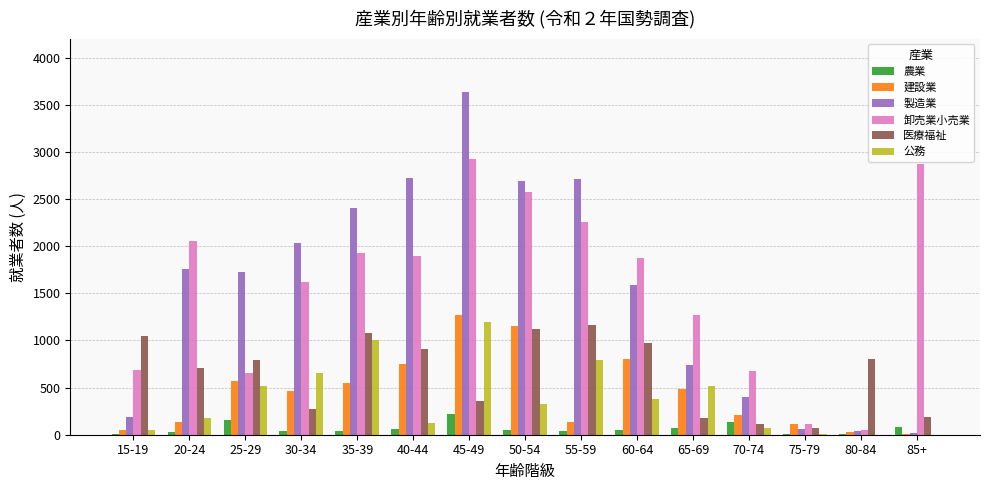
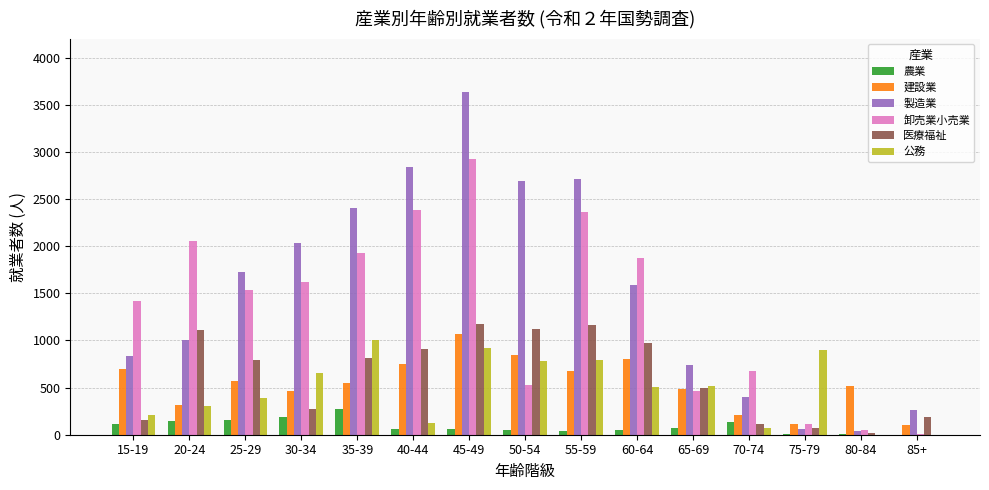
  {
    "農業": {
-     "15-19": 0,
-     "20-24": 0,
+     "15-19": 100,
+     "20-24": 100,
      "25-29": 200,
-     "30-34": 0,
-     "35-39": 0,
+     "30-34": 200,
+     "35-39": 300,
      "40-44": 100,
-     "45-49": 200,
+     "45-49": 100,
      "50-54": 100,
      "55-59": 0,
      "60-64": 100,
      "65-69": 100,
      "70-74": 100,
-     "85+": 100
+     "85+": 0
    },
    "建設業": {
-     "15-19": 100,
-     "20-24": 100,
+     "15-19": 700,
+     "20-24": 300,
      "25-29": 600,
      "30-34": 500,
      "35-39": 600,
      "40-44": 700,
-     "45-49": 1300,
-     "50-54": 1200,
-     "55-59": 100,
+     "45-49": 1100,
+     "50-54": 800,
+     "55-59": 700,
      "60-64": 800,
      "65-69": 500,
      "70-74": 200,
      "75-79": 100,
-     "80-84": 0,
-     "85+": 0
+     "80-84": 500,
+     "85+": 100
    },
    "製造業": {
-     "15-19": 200,
-     "20-24": 1800,
+     "15-19": 800,
+     "20-24": 1000,
      "25-29": 1700,
      "30-34": 2000,
      "35-39": 2400,
-     "40-44": 2700,
+     "40-44": 2800,
      "45-49": 3600,
      "50-54": 2700,
      "55-59": 2700,
      "60-64": 1600,
      "65-69": 700,
      "70-74": 400,
      "75-79": 100,
      "80-84": 0,
-     "85+": 0
+     "85+": 300
    },
    "卸売業小売業": {
-     "15-19": 700,
+     "15-19": 1400,
      "20-24": 2100,
-     "25-29": 700,
+     "25-29": 1500,
      "30-34": 1600,
      "35-39": 1900,
-     "40-44": 1900,
+     "40-44": 2400,
      "45-49": 2900,
-     "50-54": 2600,
-     "55-59": 2300,
+     "50-54": 500,
+     "55-59": 2400,
      "60-64": 1900,
-     "65-69": 1300,
+     "65-69": 500,
      "70-74": 700,
      "75-79": 100,
      "80-84": 100,
-     "85+": 2900
+     "85+": 0
    },
    "医療福祉": {
-     "15-19": 1000,
-     "20-24": 700,
+     "15-19": 200,
+     "20-24": 1100,
      "25-29": 800,
      "30-34": 300,
-     "35-39": 1100,
+     "35-39": 800,
      "40-44": 900,
-     "45-49": 400,
+     "45-49": 1200,
      "50-54": 1100,
      "55-59": 1200,
      "60-64": 1000,
-     "65-69": 200,
+     "65-69": 500,
      "70-74": 100,
      "75-79": 100,
-     "80-84": 800,
+     "80-84": 0,
      "85+": 200
    },
    "公務": {
-     "15-19": 0,
-     "20-24": 200,
-     "25-29": 500,
+     "15-19": 200,
+     "20-24": 300,
+     "25-29": 400,
      "30-34": 700,
      "35-39": 1000,
      "40-44": 100,
-     "45-49": 1200,
-     "50-54": 300,
+     "45-49": 900,
+     "50-54": 800,
      "55-59": 800,
-     "60-64": 400,
+     "60-64": 500,
      "65-69": 500,
      "70-74": 100,
-     "75-79": 0
+     "75-79": 900
    }
  }
